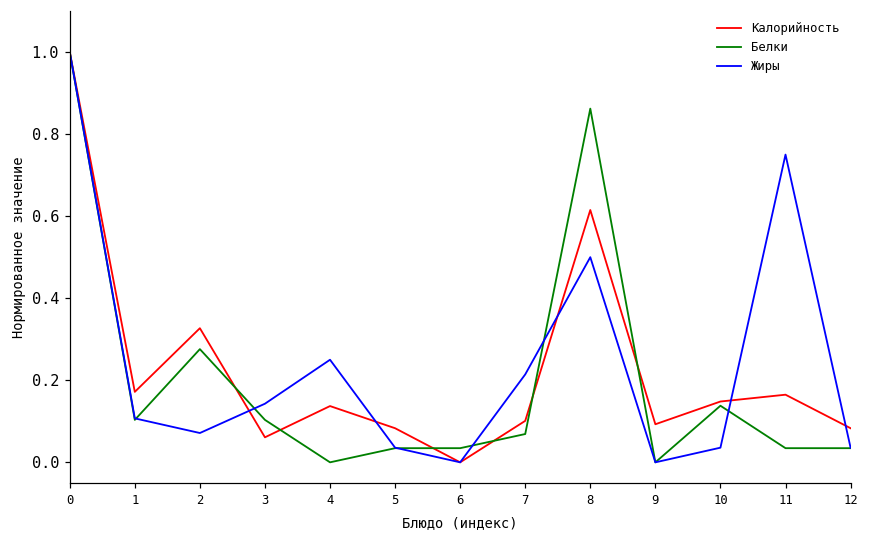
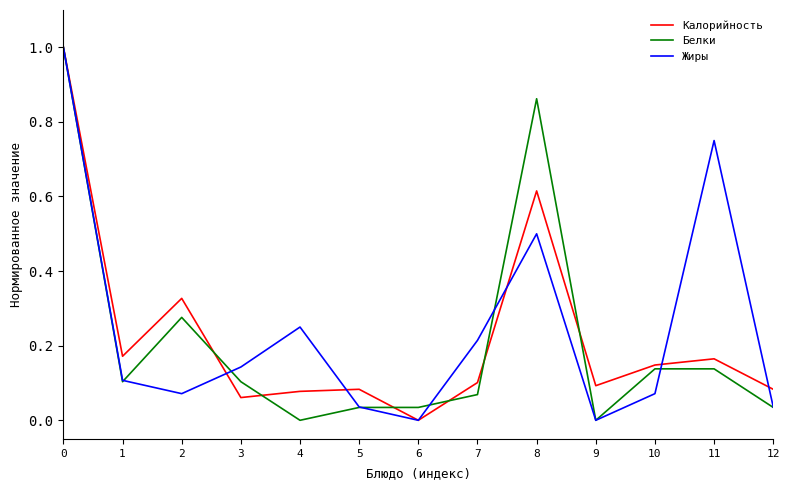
  {
    "Калорийность": {
      "1": 0.17,
      "2": 0.33,
      "3": 0.06,
-     "4": 0.14,
+     "4": 0.08,
      "5": 0.08,
      "7": 0.10,
      "8": 0.61,
      "9": 0.09,
      "10": 0.15,
      "11": 0.16,
      "12": 0.08
    },
    "Белки": {
      "2": 0.28,
      "3": 0.10,
      "4": 0.00,
      "6": 0.03,
      "7": 0.07,
      "8": 0.86,
      "10": 0.14,
-     "11": 0.03
+     "11": 0.14
    },
    "Жиры": {
      "2": 0.07,
      "3": 0.14,
      "4": 0.25,
      "7": 0.21,
      "8": 0.50,
-     "10": 0.04,
+     "10": 0.07,
      "11": 0.75
    }
  }
